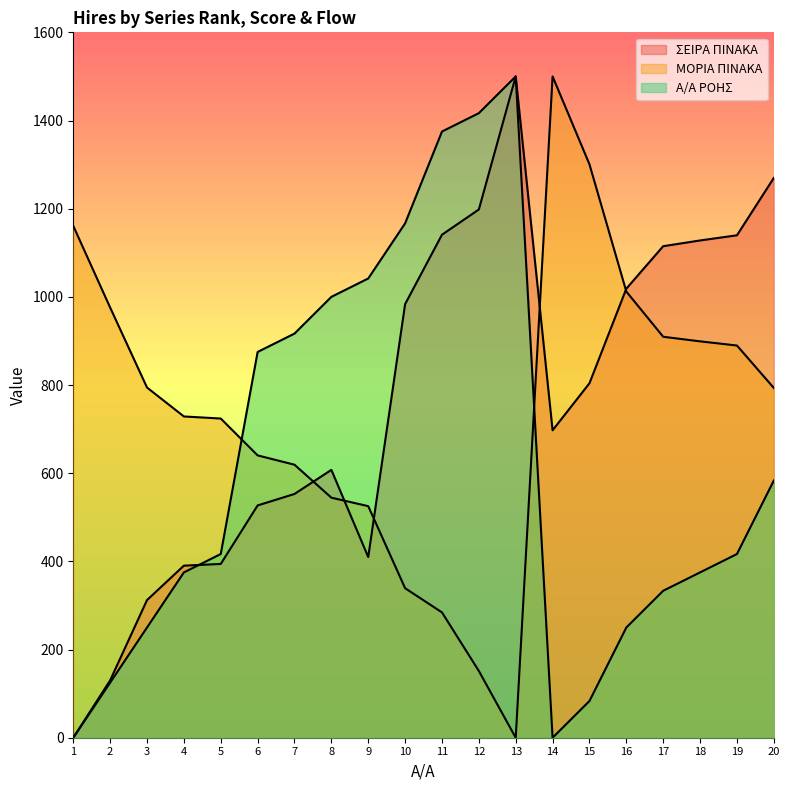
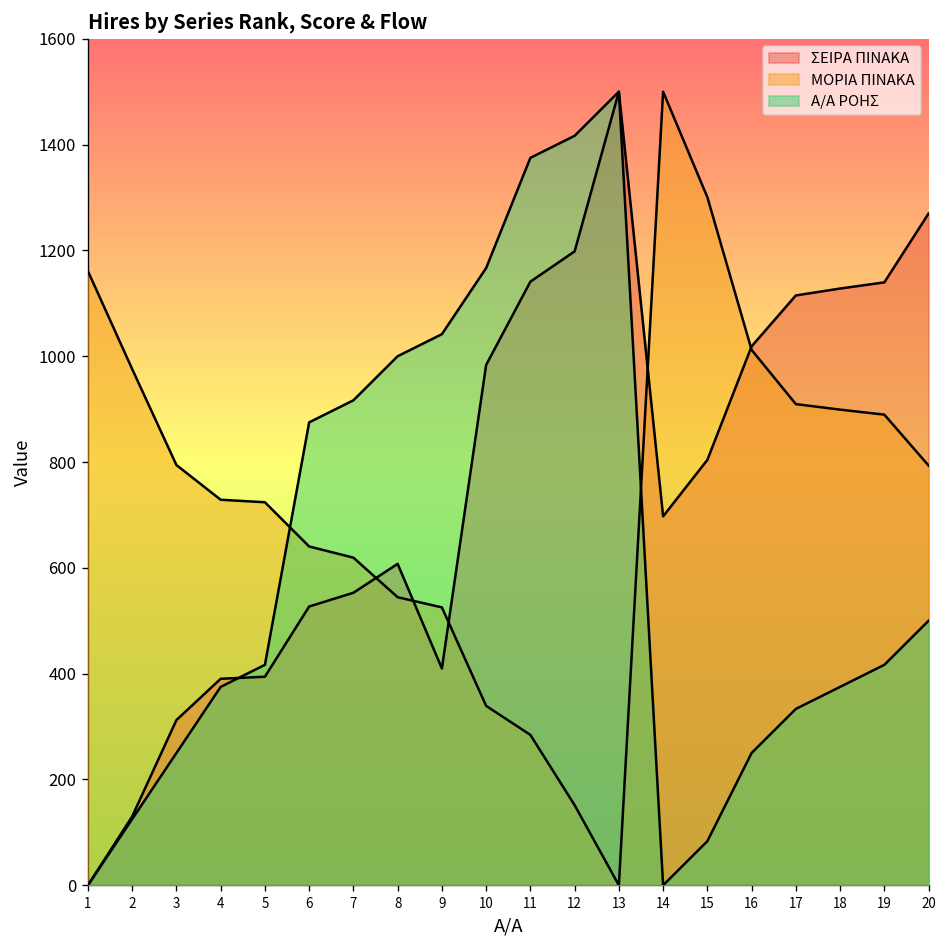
  {
    "ΣΕΙΡΑ ΠΙΝΑΚΑ": {
      "3": 310,
      "4": 390,
      "5": 390,
      "6": 530,
      "7": 550,
      "8": 610,
      "9": 410,
      "10": 980,
      "11": 1140,
      "12": 1200,
      "14": 700,
      "15": 800,
      "16": 1020,
      "17": 1110,
      "18": 1130,
      "19": 1140,
      "20": 1270
    },
    "ΜΟΡΙΑ ΠΙΝΑΚΑ": {
      "1": 1160,
      "2": 980,
      "3": 790,
      "4": 730,
      "5": 720,
      "6": 640,
      "7": 620,
      "8": 540,
      "9": 530,
      "10": 340,
      "11": 280,
      "12": 150,
      "13": 0,
      "14": 1500,
      "15": 1300,
      "16": 1010,
      "17": 910,
      "18": 900,
      "19": 890,
      "20": 790
    },
    "Α/Α ΡΟΗΣ": {
      "3": 250,
      "4": 380,
      "5": 420,
      "6": 880,
      "7": 920,
      "8": 1000,
      "9": 1040,
      "10": 1170,
      "11": 1380,
      "12": 1420,
      "14": 0,
      "15": 80,
      "16": 250,
      "17": 330,
      "18": 380,
      "19": 420,
-     "20": 580
+     "20": 500
    }
  }
